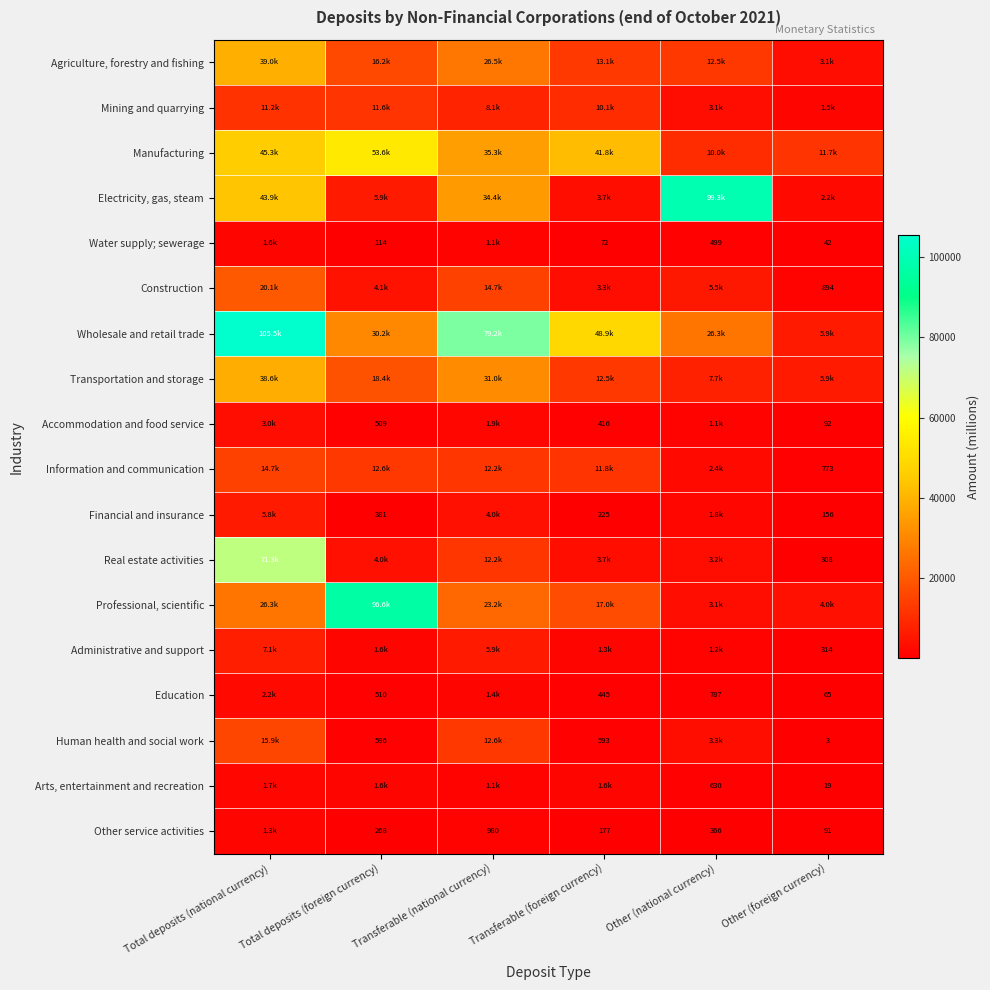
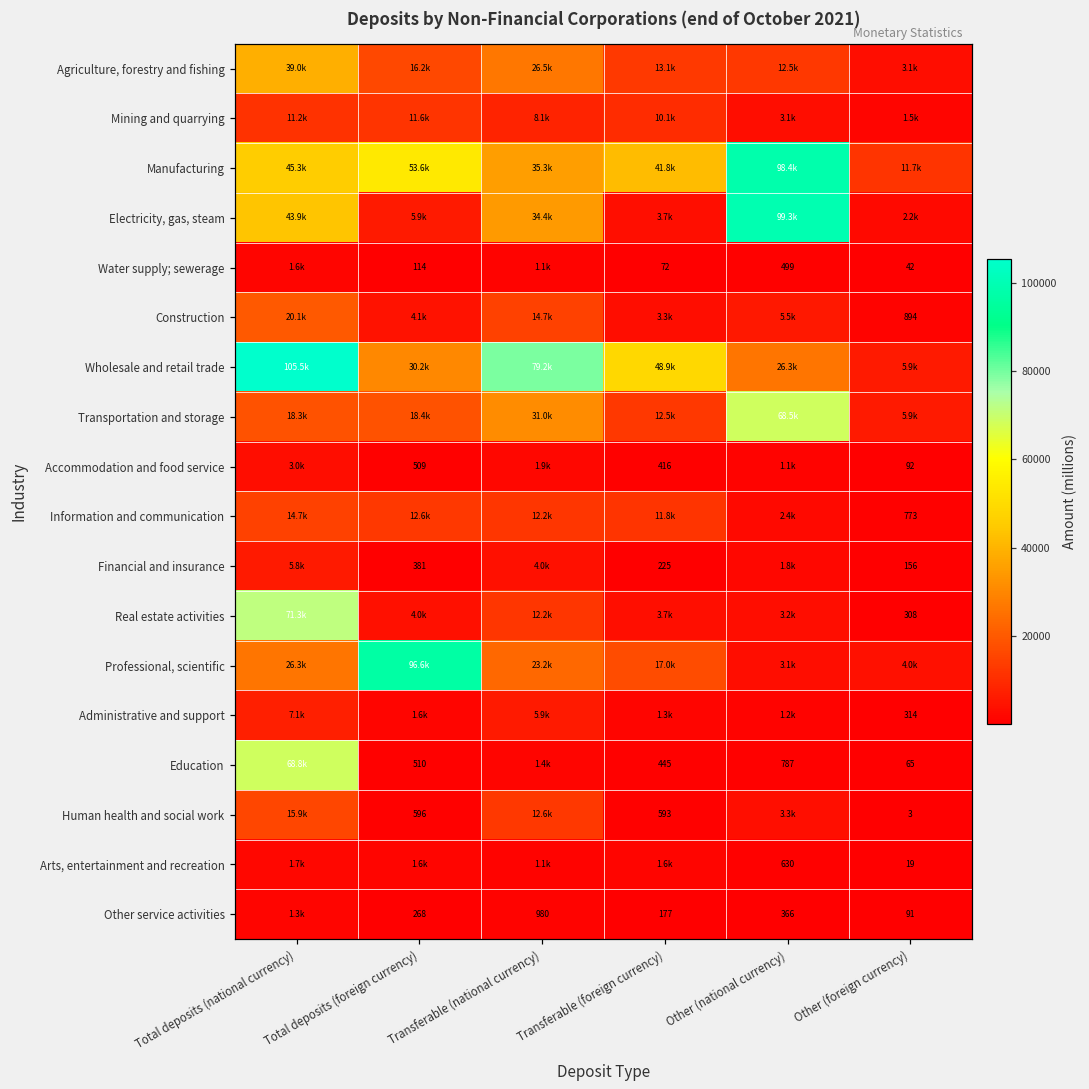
  {
    "Agriculture, forestry and fishing": {
      "Total deposits (national currency)": "39.0k",
      "Total deposits (foreign currency)": "16.2k",
      "Transferable (national currency)": "26.5k",
      "Transferable (foreign currency)": "13.1k",
      "Other (national currency)": "12.5k",
      "Other (foreign currency)": "3.1k"
    },
    "Mining and quarrying": {
      "Total deposits (national currency)": "11.2k",
      "Total deposits (foreign currency)": "11.6k",
      "Transferable (national currency)": "8.1k",
      "Transferable (foreign currency)": "10.1k",
      "Other (national currency)": "3.1k",
      "Other (foreign currency)": "1.5k"
    },
    "Manufacturing": {
      "Total deposits (national currency)": "45.3k",
      "Total deposits (foreign currency)": "53.6k",
      "Transferable (national currency)": "35.3k",
      "Transferable (foreign currency)": "41.8k",
-     "Other (national currency)": "10.0k",
+     "Other (national currency)": "98.4k",
      "Other (foreign currency)": "11.7k"
    },
    "Electricity, gas, steam": {
      "Total deposits (national currency)": "43.9k",
      "Total deposits (foreign currency)": "5.9k",
      "Transferable (national currency)": "34.4k",
      "Transferable (foreign currency)": "3.7k",
      "Other (national currency)": "99.3k",
      "Other (foreign currency)": "2.2k"
    },
    "Water supply; sewerage": {
      "Total deposits (national currency)": "1.6k",
      "Total deposits (foreign currency)": "114",
      "Transferable (national currency)": "1.1k",
      "Transferable (foreign currency)": "72",
      "Other (national currency)": "499",
      "Other (foreign currency)": "42"
    },
    "Construction": {
      "Total deposits (national currency)": "20.1k",
      "Total deposits (foreign currency)": "4.1k",
      "Transferable (national currency)": "14.7k",
      "Transferable (foreign currency)": "3.3k",
      "Other (national currency)": "5.5k",
      "Other (foreign currency)": "894"
    },
    "Wholesale and retail trade": {
      "Total deposits (national currency)": "105.5k",
      "Total deposits (foreign currency)": "30.2k",
      "Transferable (national currency)": "79.2k",
      "Transferable (foreign currency)": "48.9k",
      "Other (national currency)": "26.3k",
      "Other (foreign currency)": "5.9k"
    },
    "Transportation and storage": {
-     "Total deposits (national currency)": "38.6k",
+     "Total deposits (national currency)": "18.3k",
      "Total deposits (foreign currency)": "18.4k",
      "Transferable (national currency)": "31.0k",
      "Transferable (foreign currency)": "12.5k",
-     "Other (national currency)": "7.7k",
+     "Other (national currency)": "68.5k",
      "Other (foreign currency)": "5.9k"
    },
    "Accommodation and food service": {
      "Total deposits (national currency)": "3.0k",
      "Total deposits (foreign currency)": "509",
      "Transferable (national currency)": "1.9k",
      "Transferable (foreign currency)": "416",
      "Other (national currency)": "1.1k",
      "Other (foreign currency)": "92"
    },
    "Information and communication": {
      "Total deposits (national currency)": "14.7k",
      "Total deposits (foreign currency)": "12.6k",
      "Transferable (national currency)": "12.2k",
      "Transferable (foreign currency)": "11.8k",
      "Other (national currency)": "2.4k",
      "Other (foreign currency)": "773"
    },
    "Financial and insurance": {
      "Total deposits (national currency)": "5.8k",
      "Total deposits (foreign currency)": "381",
      "Transferable (national currency)": "4.0k",
      "Transferable (foreign currency)": "225",
      "Other (national currency)": "1.8k",
      "Other (foreign currency)": "156"
    },
    "Real estate activities": {
      "Total deposits (national currency)": "71.3k",
      "Total deposits (foreign currency)": "4.0k",
      "Transferable (national currency)": "12.2k",
      "Transferable (foreign currency)": "3.7k",
      "Other (national currency)": "3.2k",
      "Other (foreign currency)": "308"
    },
    "Professional, scientific": {
      "Total deposits (national currency)": "26.3k",
      "Total deposits (foreign currency)": "96.6k",
      "Transferable (national currency)": "23.2k",
      "Transferable (foreign currency)": "17.0k",
      "Other (national currency)": "3.1k",
      "Other (foreign currency)": "4.0k"
    },
    "Administrative and support": {
      "Total deposits (national currency)": "7.1k",
      "Total deposits (foreign currency)": "1.6k",
      "Transferable (national currency)": "5.9k",
      "Transferable (foreign currency)": "1.3k",
      "Other (national currency)": "1.2k",
      "Other (foreign currency)": "314"
    },
    "Education": {
-     "Total deposits (national currency)": "2.2k",
+     "Total deposits (national currency)": "68.8k",
      "Total deposits (foreign currency)": "510",
      "Transferable (national currency)": "1.4k",
      "Transferable (foreign currency)": "445",
      "Other (national currency)": "787",
      "Other (foreign currency)": "65"
    },
    "Human health and social work": {
      "Total deposits (national currency)": "15.9k",
      "Total deposits (foreign currency)": "596",
      "Transferable (national currency)": "12.6k",
      "Transferable (foreign currency)": "593",
      "Other (national currency)": "3.3k",
      "Other (foreign currency)": "3"
    },
    "Arts, entertainment and recreation": {
      "Total deposits (national currency)": "1.7k",
      "Total deposits (foreign currency)": "1.6k",
      "Transferable (national currency)": "1.1k",
      "Transferable (foreign currency)": "1.6k",
      "Other (national currency)": "630",
      "Other (foreign currency)": "19"
    },
    "Other service activities": {
      "Total deposits (national currency)": "1.3k",
      "Total deposits (foreign currency)": "268",
      "Transferable (national currency)": "980",
      "Transferable (foreign currency)": "177",
      "Other (national currency)": "366",
      "Other (foreign currency)": "91"
    }
  }
